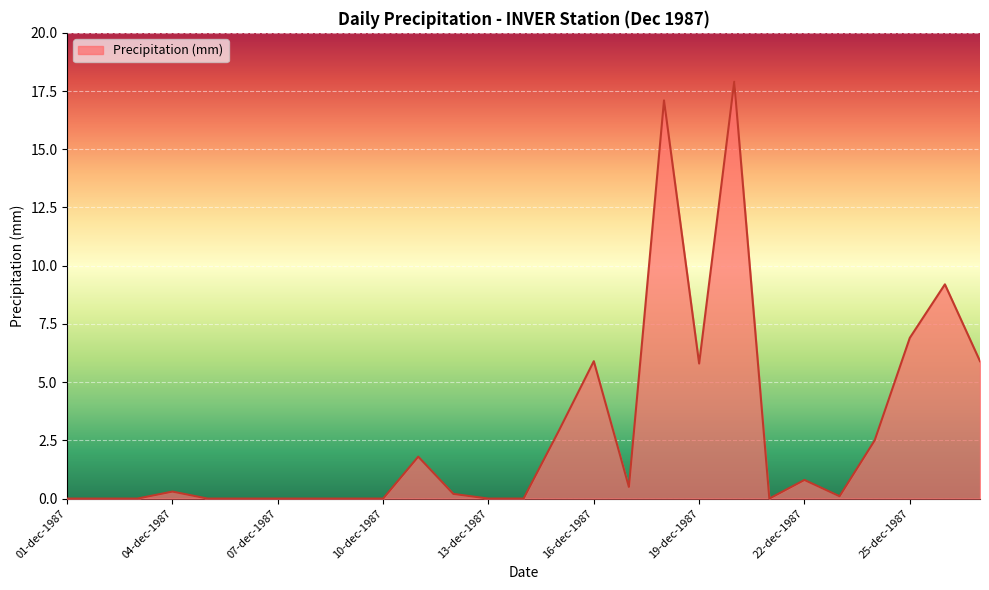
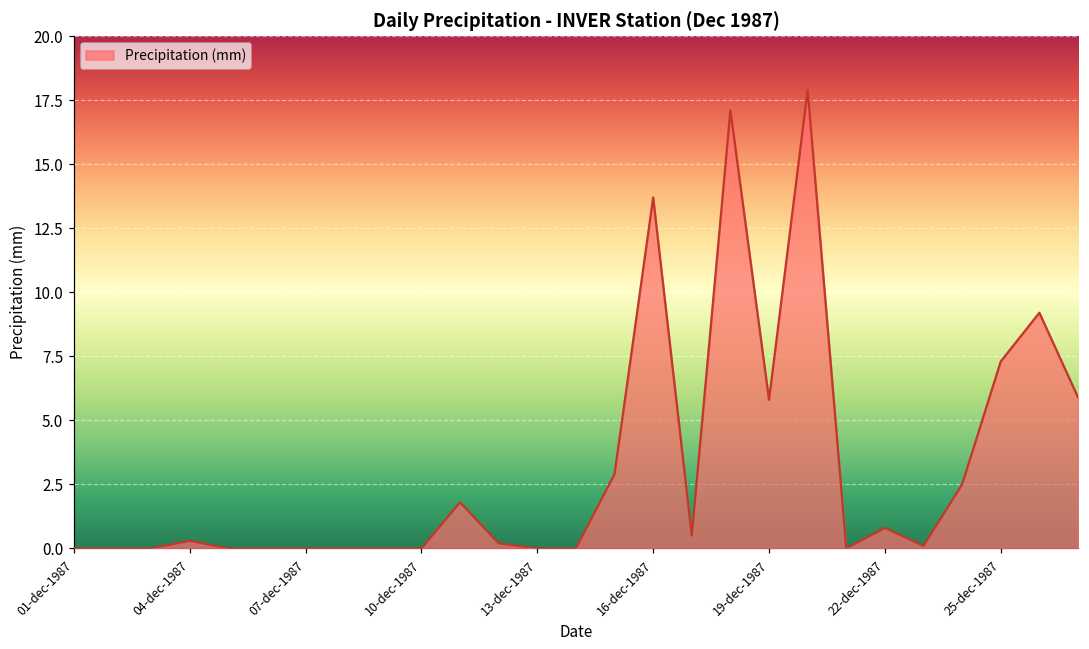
  {
    "01-dec-1987": 0.0,
    "04-dec-1987": 0.3,
    "07-dec-1987": 0.0,
    "10-dec-1987": 0.0,
    "13-dec-1987": 0.0,
-   "16-dec-1987": 5.9,
+   "16-dec-1987": 13.7,
    "19-dec-1987": 5.8,
    "22-dec-1987": 0.8,
-   "25-dec-1987": 6.9
+   "25-dec-1987": 7.3
  }
